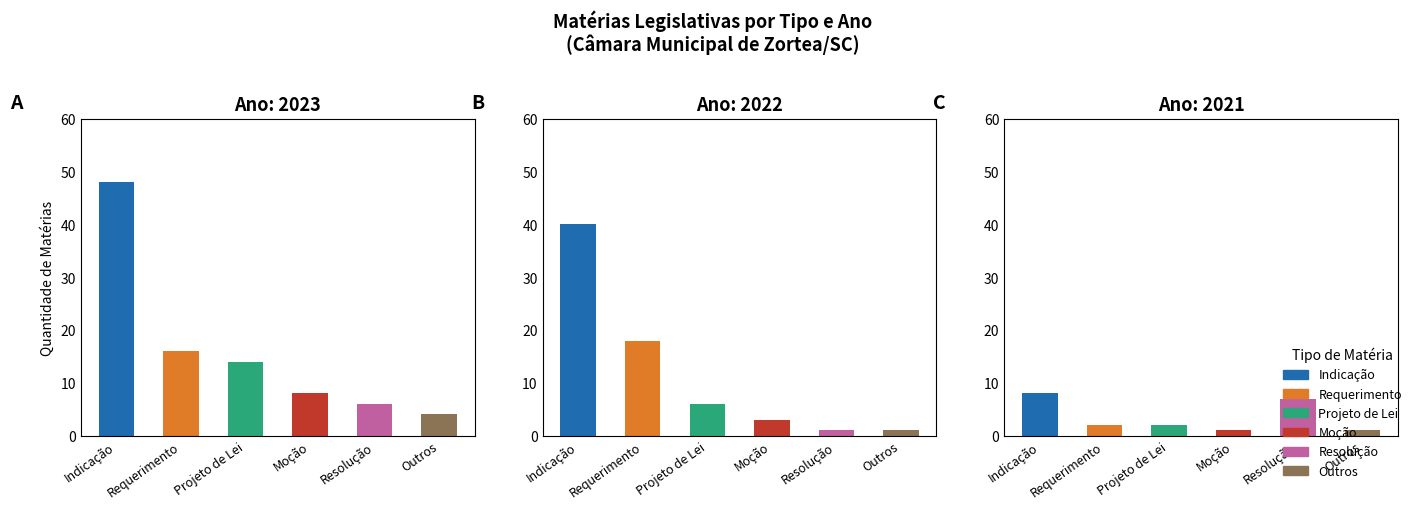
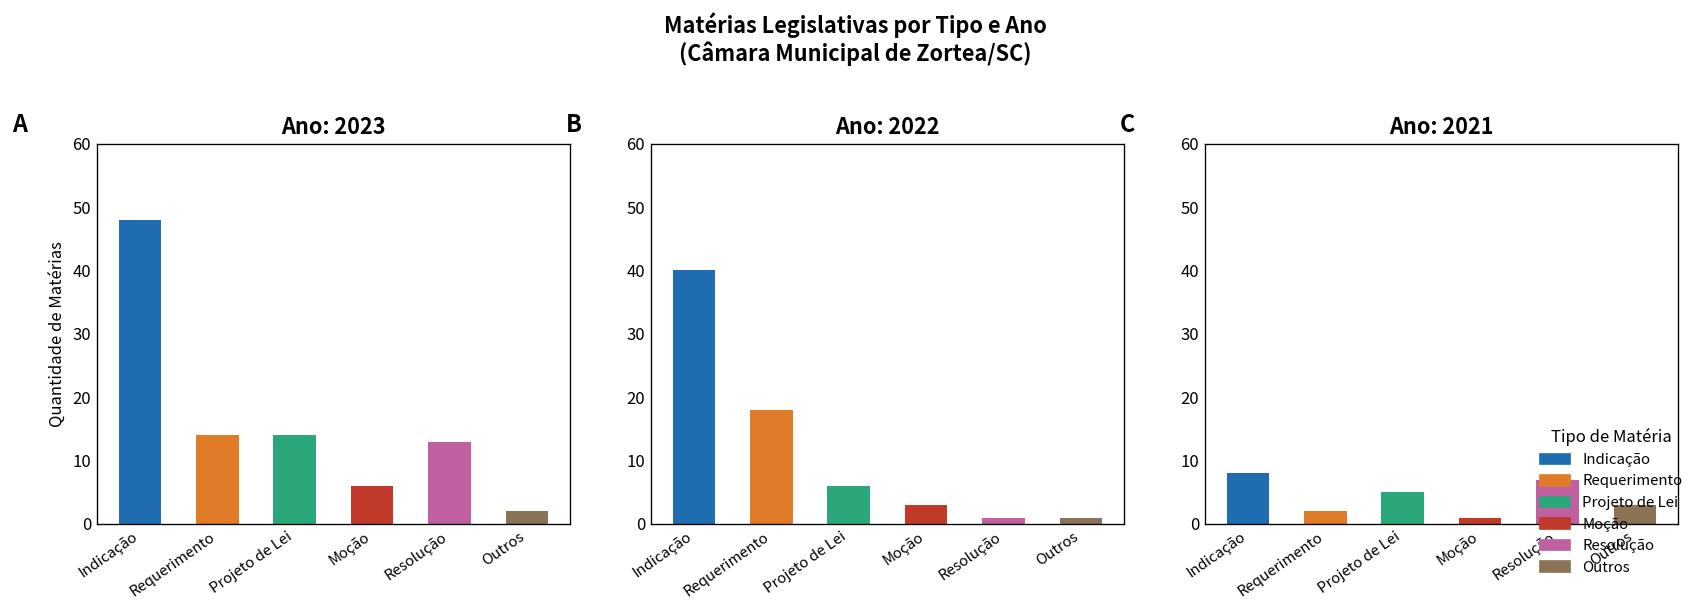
  {
    "Ano: 2023": {
      "Indicação": 48,
-     "Requerimento": 16,
+     "Requerimento": 14,
      "Projeto de Lei": 14,
-     "Moção": 8,
-     "Resolução": 6,
-     "Outros": 4
+     "Moção": 6,
+     "Resolução": 13,
+     "Outros": 2
    },
    "Ano: 2022": {
      "Indicação": 40,
      "Requerimento": 18,
      "Projeto de Lei": 6,
      "Moção": 3,
      "Resolução": 1,
      "Outros": 1
    },
    "Ano: 2021": {
      "Indicação": 8,
      "Requerimento": 2,
-     "Projeto de Lei": 2,
+     "Projeto de Lei": 5,
      "Moção": 1,
      "Resolução": 7,
-     "Outros": 1
+     "Outros": 3
    }
  }
